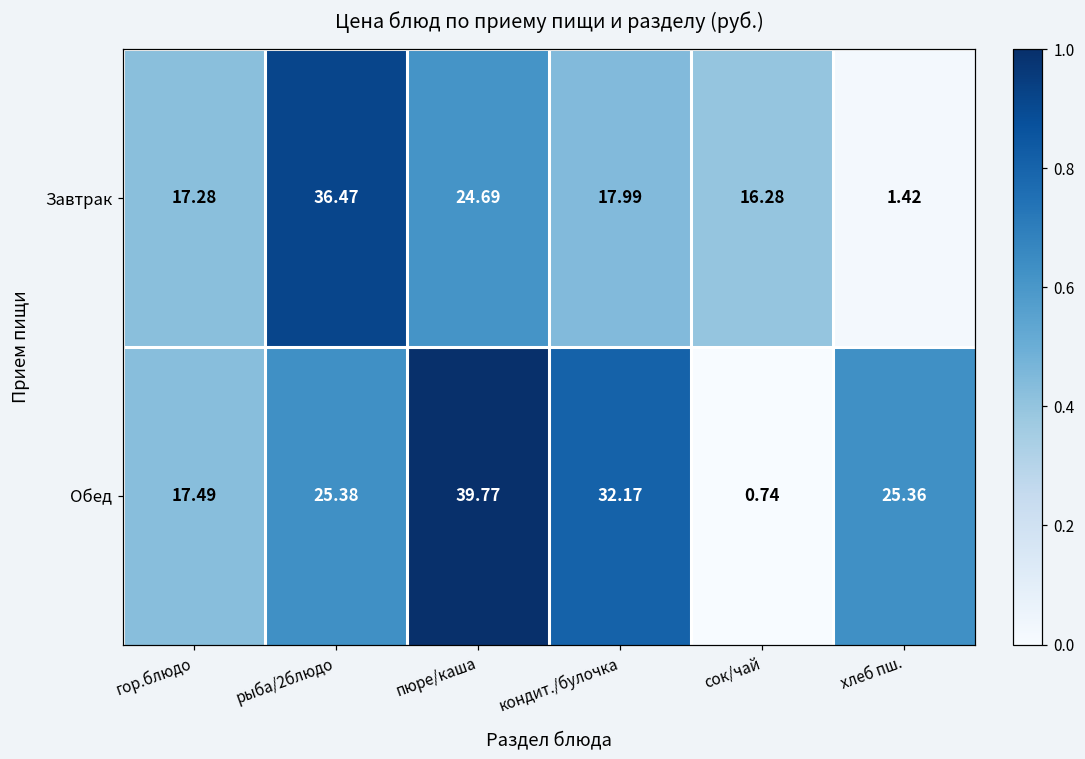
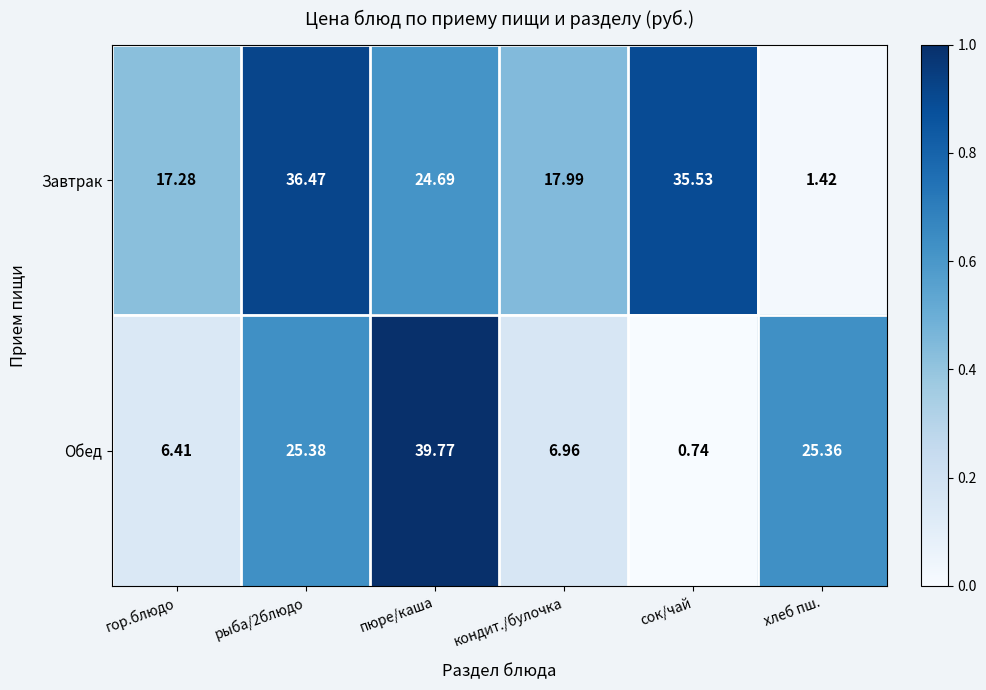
  {
    "Завтрак": {
      "гор.блюдо": 17.28,
      "рыба/2блюдо": 36.47,
      "пюре/каша": 24.69,
      "кондит./булочка": 17.99,
-     "сок/чай": 16.28,
+     "сок/чай": 35.53,
      "хлеб пш.": 1.42
    },
    "Обед": {
-     "гор.блюдо": 17.49,
+     "гор.блюдо": 6.41,
      "рыба/2блюдо": 25.38,
      "пюре/каша": 39.77,
-     "кондит./булочка": 32.17,
+     "кондит./булочка": 6.96,
      "сок/чай": 0.74,
      "хлеб пш.": 25.36
    }
  }
